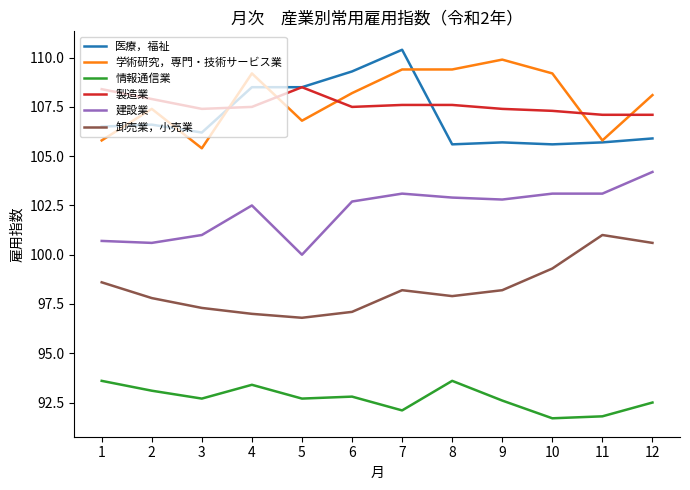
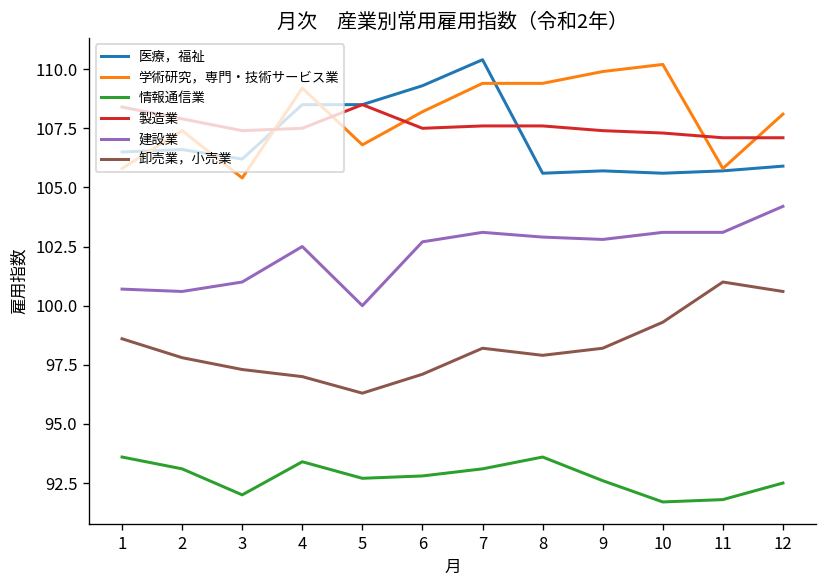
  {
    "医療，福祉": {
      "6": 109.3,
      "7": 110.4,
      "8": 105.6,
      "9": 105.7,
      "10": 105.6,
      "12": 105.9
    },
    "学術研究，専門・技術サービス業": {
      "1": 105.8,
      "3": 105.4,
      "5": 106.8,
      "6": 108.2,
      "7": 109.4,
      "8": 109.4,
      "9": 109.9,
-     "10": 109.2,
+     "10": 110.2,
      "12": 108.1
    },
    "情報通信業": {
      "1": 93.6,
      "2": 93.1,
-     "3": 92.7,
+     "3": 92.0,
      "4": 93.4,
      "5": 92.7,
      "6": 92.8,
-     "7": 92.1,
+     "7": 93.1,
      "8": 93.6,
      "9": 92.6,
      "10": 91.7,
      "11": 91.8,
      "12": 92.5
    },
    "製造業": {
      "6": 107.5,
      "7": 107.6,
      "8": 107.6,
      "9": 107.4,
      "10": 107.3,
      "11": 107.1,
      "12": 107.1
    },
    "建設業": {
      "1": 100.7,
      "2": 100.6,
      "3": 101.0,
      "4": 102.5,
      "5": 100.0,
      "6": 102.7,
      "7": 103.1,
      "8": 102.9,
      "9": 102.8,
      "10": 103.1,
      "11": 103.1,
      "12": 104.2
    },
    "卸売業，小売業": {
      "1": 98.6,
      "2": 97.8,
      "3": 97.3,
      "4": 97.0,
-     "5": 96.8,
+     "5": 96.3,
      "6": 97.1,
      "7": 98.2,
      "8": 97.9,
      "9": 98.2,
      "10": 99.3,
      "11": 101.0,
      "12": 100.6
    }
  }
